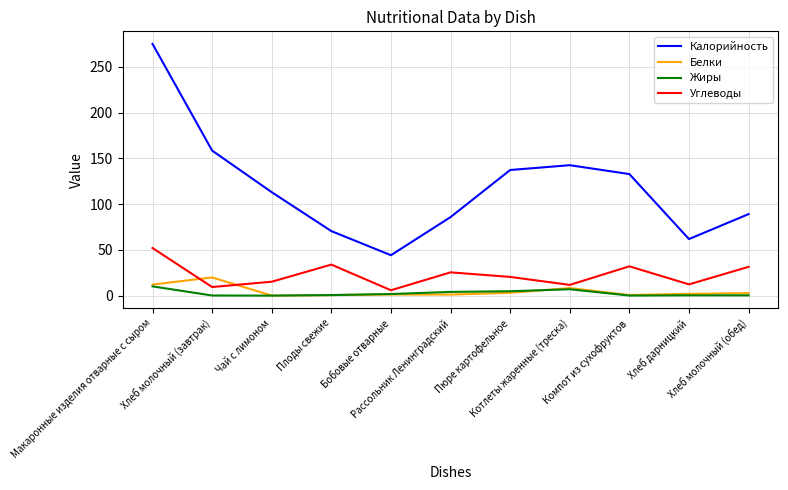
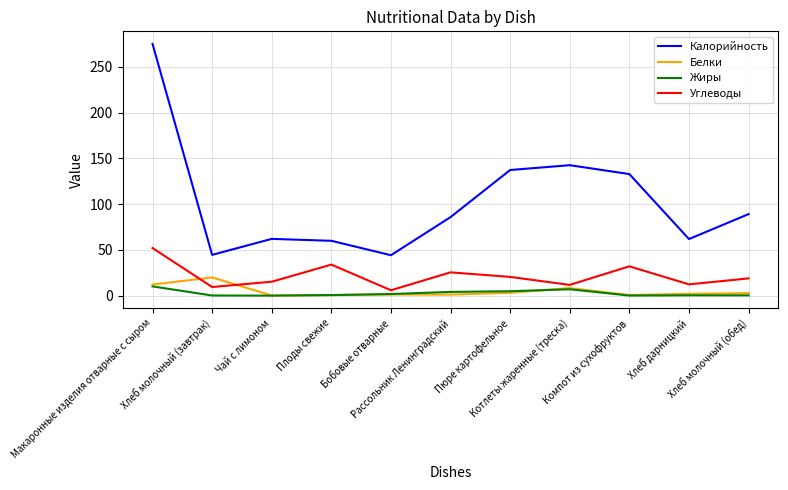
  {
    "Калорийность": {
      "Макаронные изделия отварные с сыром": 280,
-     "Хлеб молочный (завтрак)": 160,
-     "Чай с лимоном": 110,
-     "Плоды свежие": 70,
+     "Хлеб молочный (завтрак)": 40,
+     "Чай с лимоном": 60,
+     "Плоды свежие": 60,
      "Бобовые отварные": 40,
      "Рассольник Ленинградский": 90,
      "Пюре картофельное": 140,
      "Котлеты жаренные (треска)": 140,
      "Компот из сухофруктов": 130,
      "Хлеб дарницкий": 60,
      "Хлеб молочный (обед)": 90
    },
    "Белки": {
      "Хлеб молочный (завтрак)": 20,
      "Рассольник Ленинградский": 0
    },
    "Жиры": {
      "Хлеб молочный (завтрак)": 0,
      "Рассольник Ленинградский": 0
    },
    "Углеводы": {
      "Макаронные изделия отварные с сыром": 50,
      "Хлеб молочный (завтрак)": 10,
      "Чай с лимоном": 20,
      "Плоды свежие": 30,
      "Бобовые отварные": 10,
      "Рассольник Ленинградский": 30,
      "Пюре картофельное": 20,
      "Котлеты жаренные (треска)": 10,
      "Компот из сухофруктов": 30,
      "Хлеб дарницкий": 10,
-     "Хлеб молочный (обед)": 30
+     "Хлеб молочный (обед)": 20
    }
  }
